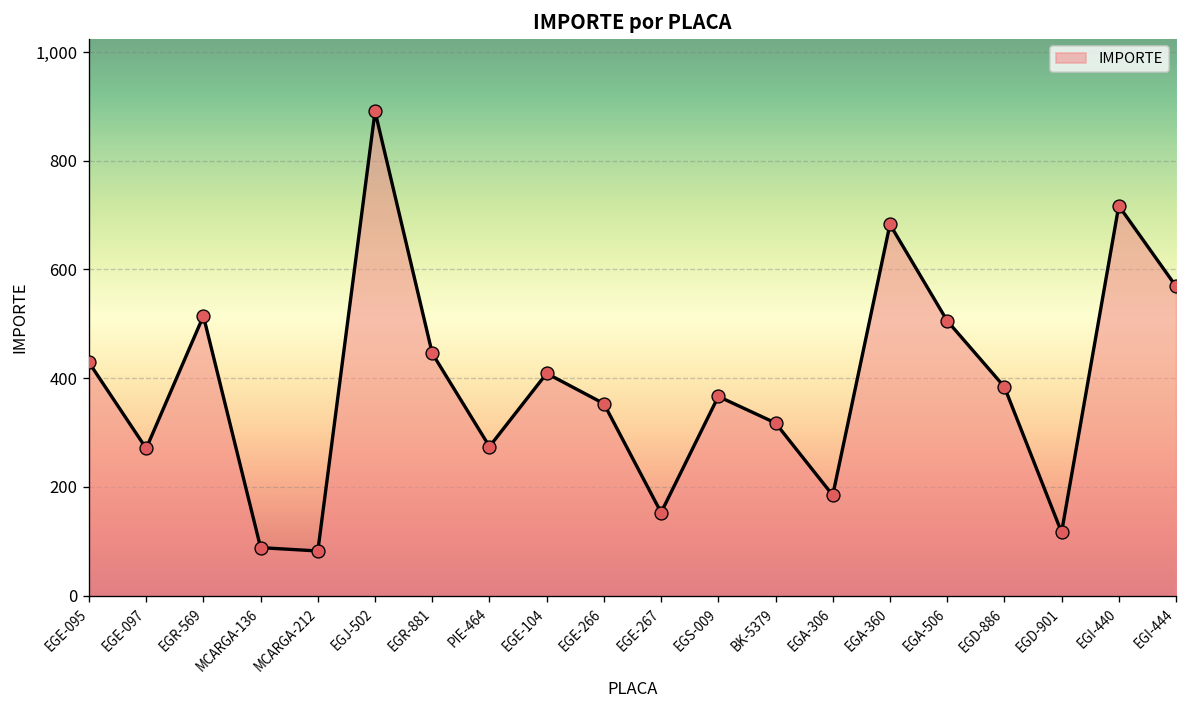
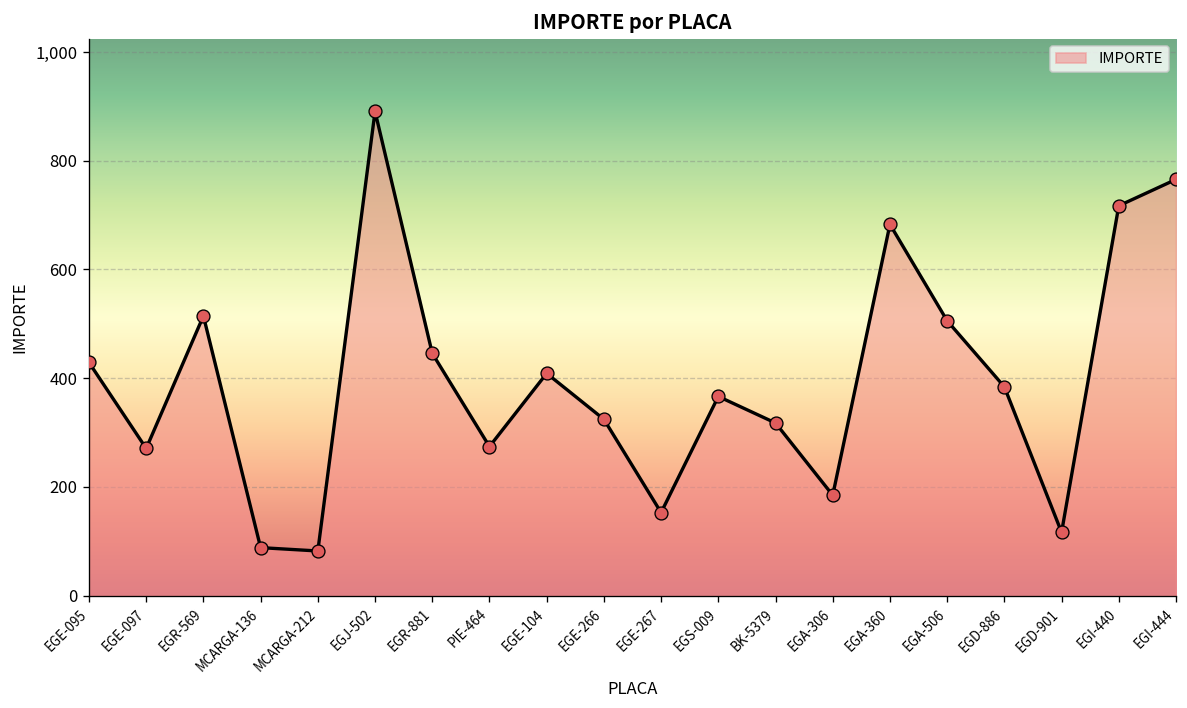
  {
    "EGE-095": 430,
    "EGE-097": 270,
    "EGR-569": 510,
    "MCARGA-136": 90,
    "MCARGA-212": 80,
    "EGJ-502": 890,
    "EGR-881": 450,
    "PIE-464": 270,
    "EGE-104": 410,
-   "EGE-266": 350,
+   "EGE-266": 320,
    "EGE-267": 150,
    "EGS-009": 370,
    "BK-5379": 320,
    "EGA-306": 180,
    "EGA-360": 680,
    "EGA-506": 510,
    "EGD-886": 380,
    "EGD-901": 120,
    "EGI-440": 720,
-   "EGI-444": 570
+   "EGI-444": 770
  }
